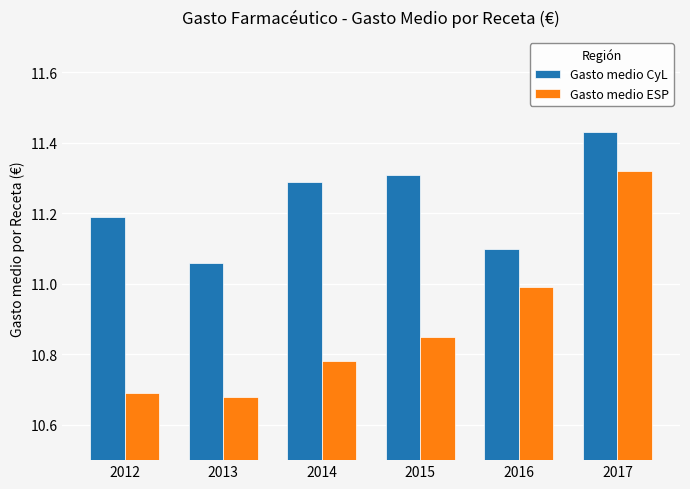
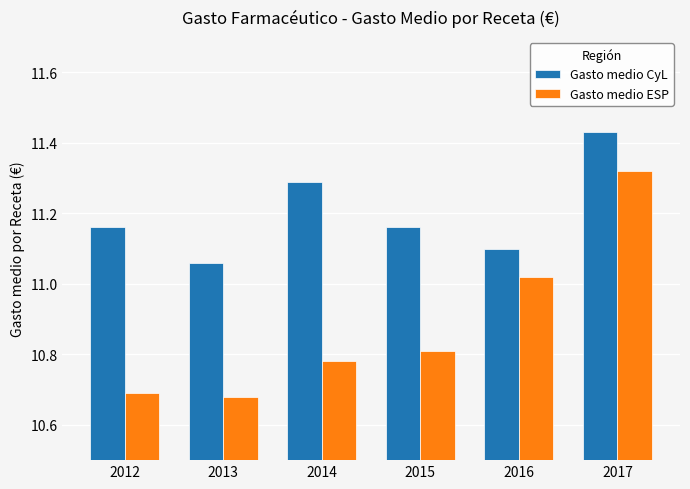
  {
    "Gasto medio CyL": {
-     "2012": 11.19,
+     "2012": 11.16,
      "2013": 11.06,
      "2014": 11.29,
-     "2015": 11.31,
+     "2015": 11.16,
      "2016": 11.10,
      "2017": 11.43
    },
    "Gasto medio ESP": {
      "2012": 10.69,
      "2013": 10.68,
      "2014": 10.78,
-     "2015": 10.85,
-     "2016": 10.99,
+     "2015": 10.81,
+     "2016": 11.02,
      "2017": 11.32
    }
  }
